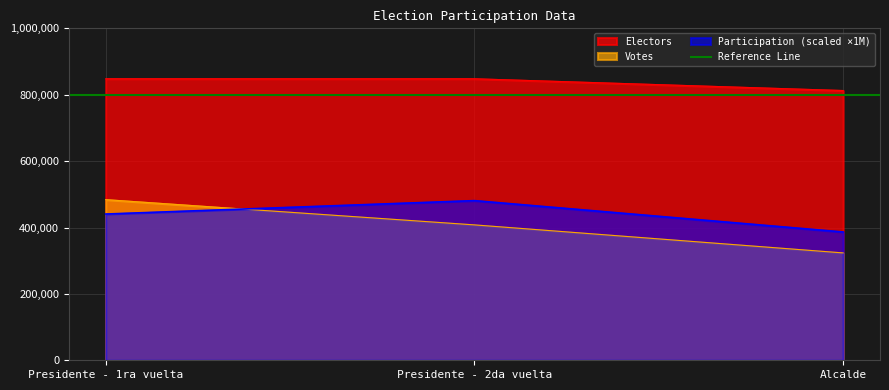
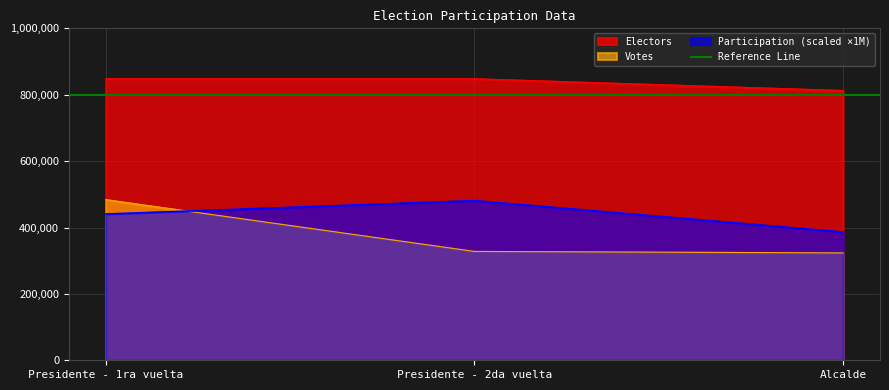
  {
    "Electors": {
      "Presidente - 1ra vuelta": "850,000",
      "Presidente - 2da vuelta": "850,000",
      "Alcalde": "810,000"
    },
    "Votes": {
      "Presidente - 1ra vuelta": "480,000",
-     "Presidente - 2da vuelta": "410,000",
+     "Presidente - 2da vuelta": "330,000",
      "Alcalde": "320,000"
    },
    "Participation (scaled ×1M)": {
      "Presidente - 1ra vuelta": "440,000",
      "Presidente - 2da vuelta": "480,000",
      "Alcalde": "390,000"
    }
  }
